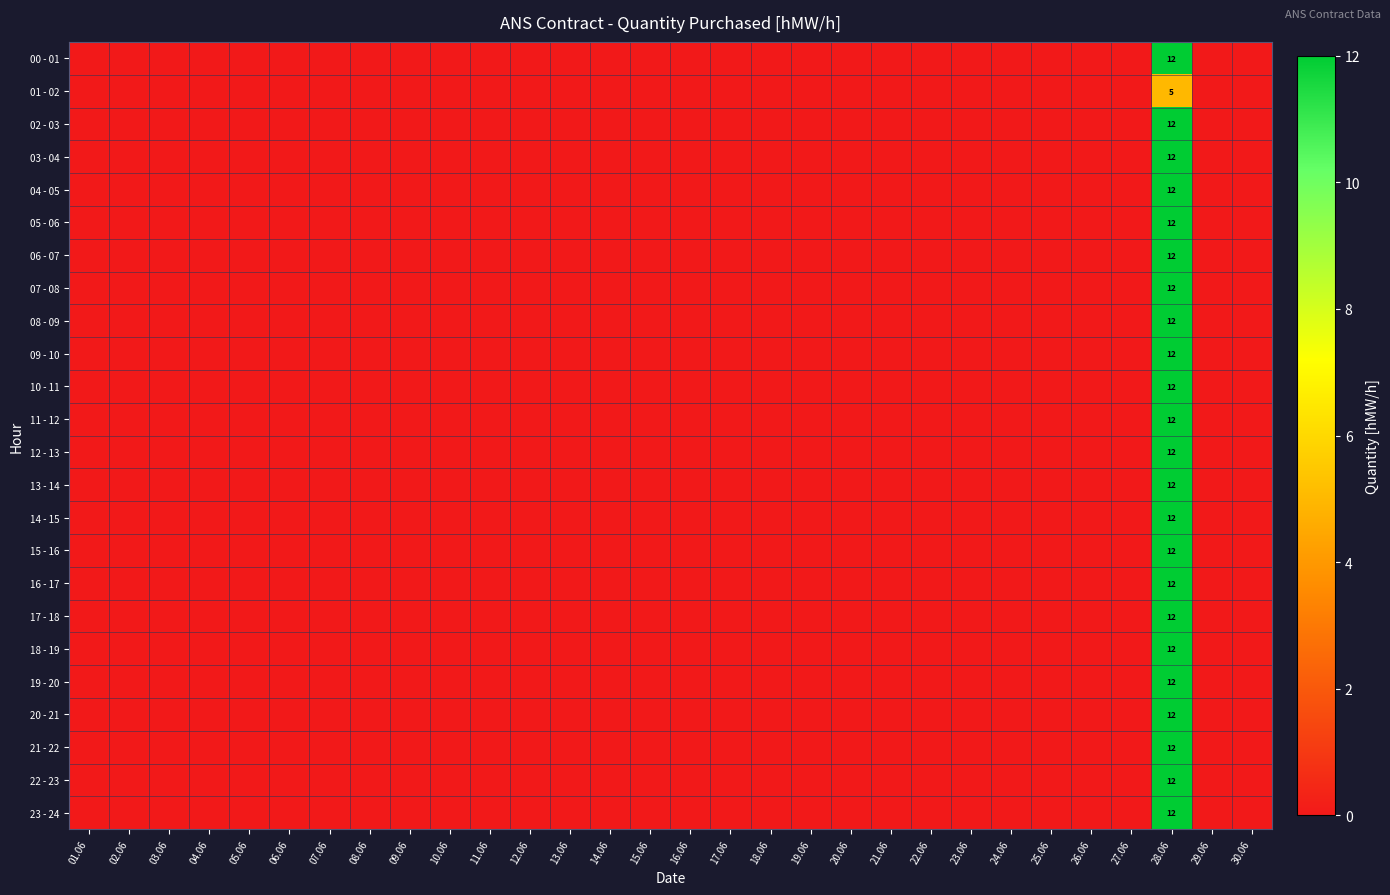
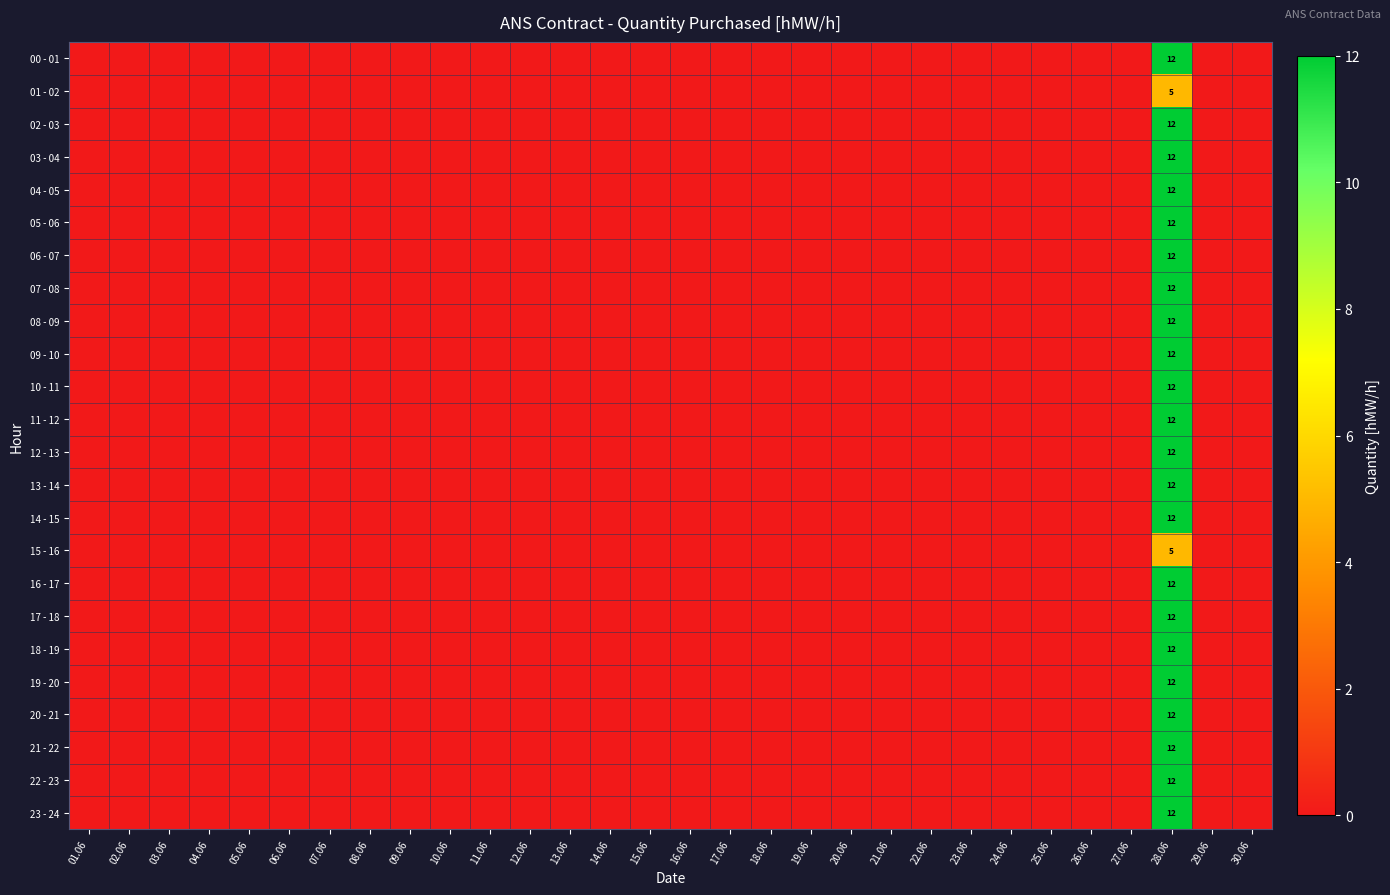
  {
    "00 - 01": {
      "28.06": 12
    },
    "01 - 02": {
      "28.06": 5
    },
    "02 - 03": {
      "28.06": 12
    },
    "03 - 04": {
      "28.06": 12
    },
    "04 - 05": {
      "28.06": 12
    },
    "05 - 06": {
      "28.06": 12
    },
    "06 - 07": {
      "28.06": 12
    },
    "07 - 08": {
      "28.06": 12
    },
    "08 - 09": {
      "28.06": 12
    },
    "09 - 10": {
      "28.06": 12
    },
    "10 - 11": {
      "28.06": 12
    },
    "11 - 12": {
      "28.06": 12
    },
    "12 - 13": {
      "28.06": 12
    },
    "13 - 14": {
      "28.06": 12
    },
    "14 - 15": {
      "28.06": 12
    },
    "15 - 16": {
-     "28.06": 12
+     "28.06": 5
    },
    "16 - 17": {
      "28.06": 12
    },
    "17 - 18": {
      "28.06": 12
    },
    "18 - 19": {
      "28.06": 12
    },
    "19 - 20": {
      "28.06": 12
    },
    "20 - 21": {
      "28.06": 12
    },
    "21 - 22": {
      "28.06": 12
    },
    "22 - 23": {
      "28.06": 12
    },
    "23 - 24": {
      "28.06": 12
    }
  }
